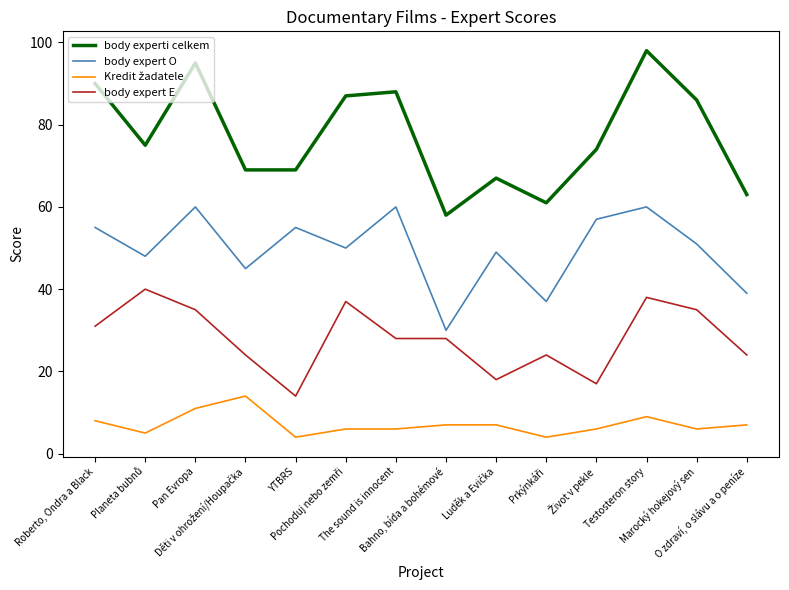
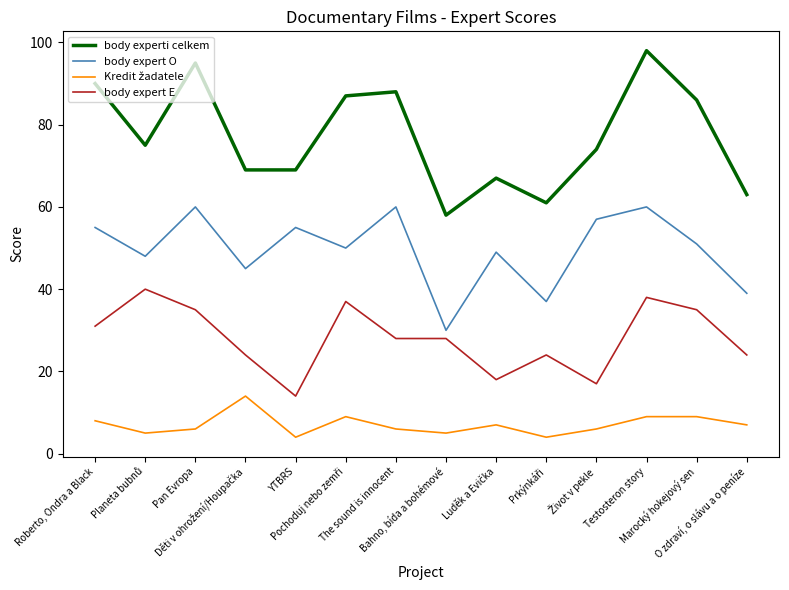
  {
    "body experti celkem": {
      "Planeta bubnů": 75,
      "Děti v ohrožení/Houpačka": 69,
      "YTBRS": 69,
      "Pochoduj nebo zemři": 87,
      "The sound is innocent": 88,
      "Bahno, bída a bohémové": 58,
      "Luděk a Evička": 67,
      "Prkýnkáři": 61,
      "Život v pekle": 74,
      "Testosteron story": 98,
      "Marocký hokejový sen": 86,
      "O zdraví, o slávu a o peníze": 63
    },
    "body expert O": {
      "Roberto, Ondra a Black": 55,
      "Planeta bubnů": 48,
      "Pan Evropa": 60,
      "Děti v ohrožení/Houpačka": 45,
      "YTBRS": 55,
      "Pochoduj nebo zemři": 50,
      "The sound is innocent": 60,
      "Bahno, bída a bohémové": 30,
      "Luděk a Evička": 49,
      "Prkýnkáři": 37,
      "Život v pekle": 57,
      "Testosteron story": 60,
      "Marocký hokejový sen": 51,
      "O zdraví, o slávu a o peníze": 39
    },
    "Kredit žadatele": {
      "Roberto, Ondra a Black": 8,
      "Planeta bubnů": 5,
-     "Pan Evropa": 11,
+     "Pan Evropa": 6,
      "Děti v ohrožení/Houpačka": 14,
      "YTBRS": 4,
-     "Pochoduj nebo zemři": 6,
+     "Pochoduj nebo zemři": 9,
      "The sound is innocent": 6,
-     "Bahno, bída a bohémové": 7,
+     "Bahno, bída a bohémové": 5,
      "Luděk a Evička": 7,
      "Prkýnkáři": 4,
      "Život v pekle": 6,
      "Testosteron story": 9,
-     "Marocký hokejový sen": 6,
+     "Marocký hokejový sen": 9,
      "O zdraví, o slávu a o peníze": 7
    },
    "body expert E": {
      "Roberto, Ondra a Black": 31,
      "Planeta bubnů": 40,
      "Pan Evropa": 35,
      "Děti v ohrožení/Houpačka": 24,
      "YTBRS": 14,
      "Pochoduj nebo zemři": 37,
      "The sound is innocent": 28,
      "Bahno, bída a bohémové": 28,
      "Luděk a Evička": 18,
      "Prkýnkáři": 24,
      "Život v pekle": 17,
      "Testosteron story": 38,
      "Marocký hokejový sen": 35,
      "O zdraví, o slávu a o peníze": 24
    }
  }
